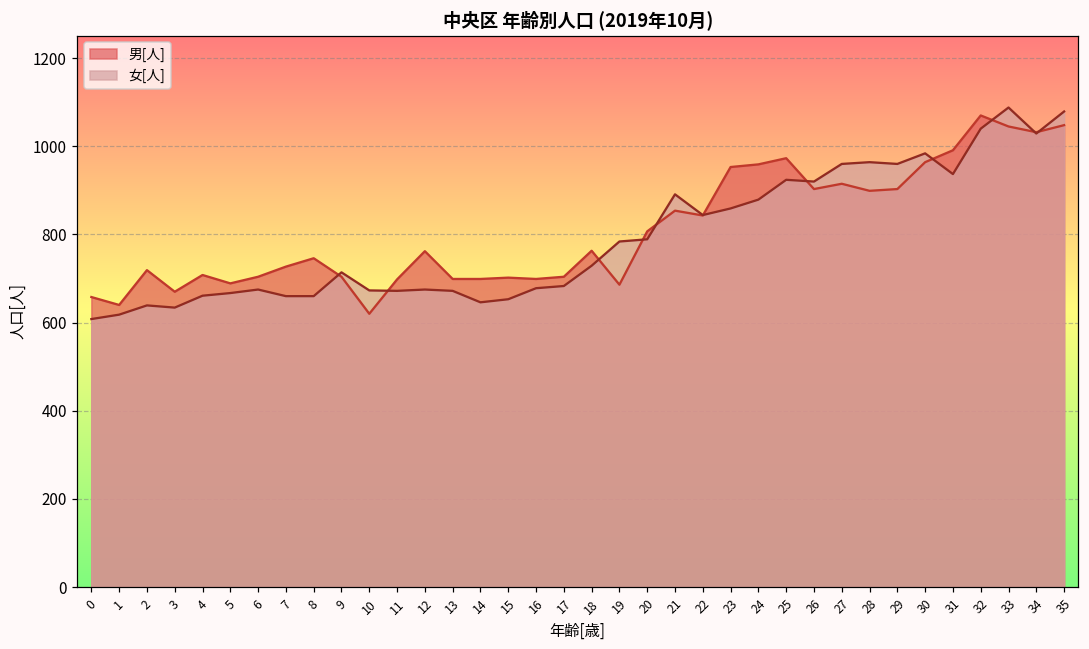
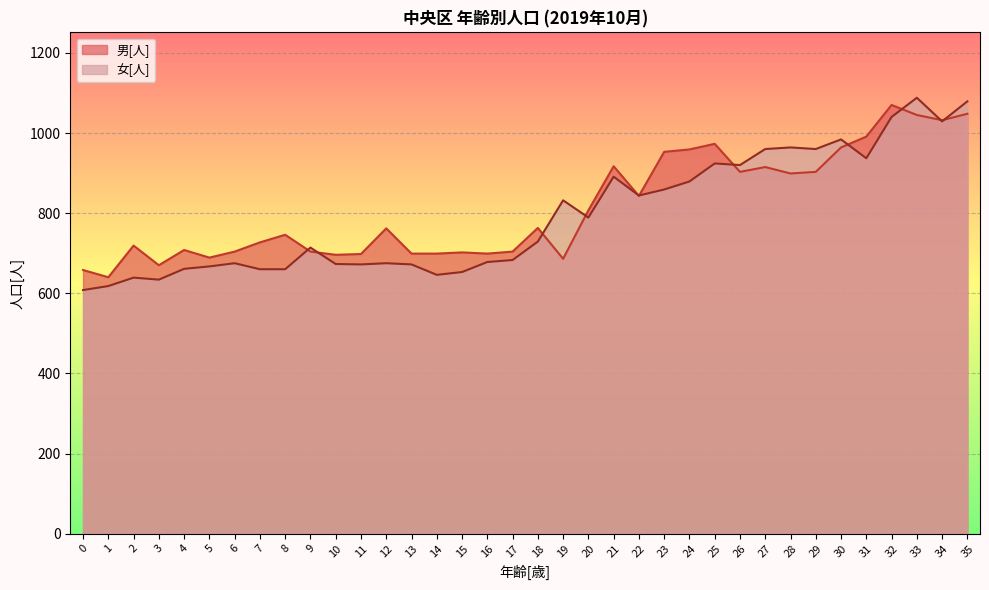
  {
    "男[人]": {
      "0": 660,
      "1": 640,
      "2": 720,
      "3": 670,
      "4": 710,
      "5": 690,
      "6": 700,
      "7": 730,
      "8": 750,
      "9": 700,
-     "10": 620,
+     "10": 700,
      "11": 700,
      "12": 760,
      "13": 700,
      "14": 700,
      "15": 700,
      "16": 700,
      "17": 700,
      "18": 760,
      "19": 690,
      "20": 810,
-     "21": 850,
+     "21": 920,
      "23": 950,
      "24": 960,
      "25": 970,
      "26": 900,
      "27": 920,
      "28": 900,
      "29": 900,
      "30": 960,
      "31": 990,
      "32": 1070,
      "33": 1050,
      "35": 1050
    },
    "女[人]": {
      "0": 610,
      "1": 620,
      "2": 640,
      "3": 630,
      "4": 660,
      "5": 670,
      "6": 680,
      "7": 660,
      "8": 660,
      "9": 710,
      "10": 670,
      "11": 670,
      "12": 680,
      "13": 670,
      "14": 650,
      "15": 650,
      "16": 680,
      "17": 680,
      "18": 730,
-     "19": 780,
+     "19": 830,
      "20": 790,
      "21": 890,
      "23": 860,
      "24": 880,
      "25": 920,
      "26": 920,
      "27": 960,
      "28": 960,
      "29": 960,
      "30": 980,
      "31": 940,
      "32": 1040,
      "33": 1090,
      "35": 1080
    }
  }
